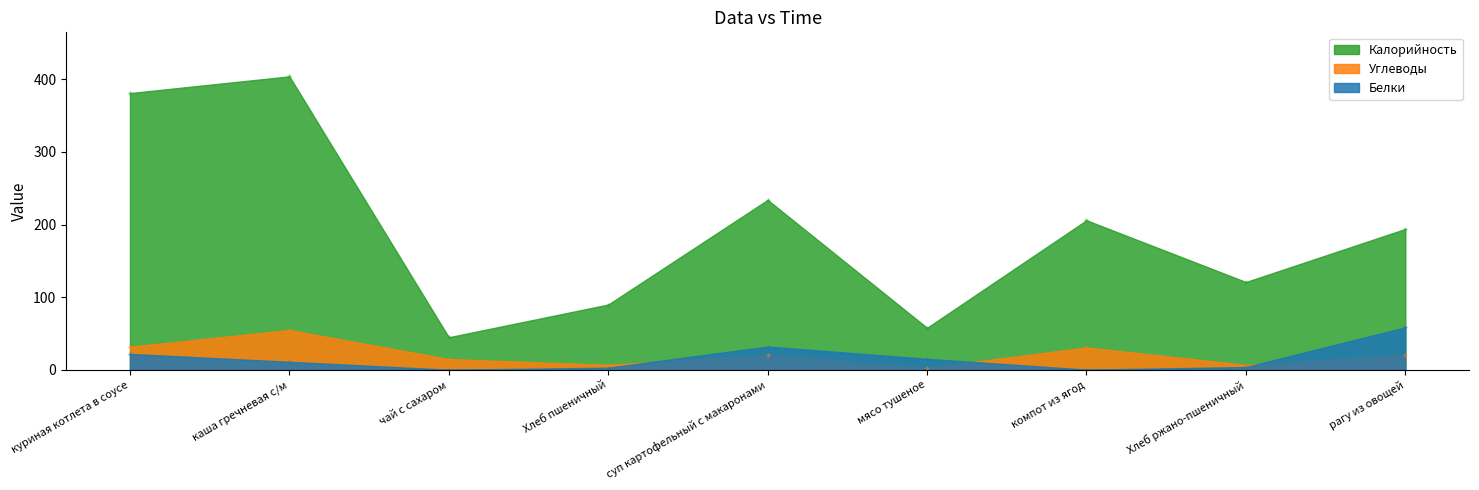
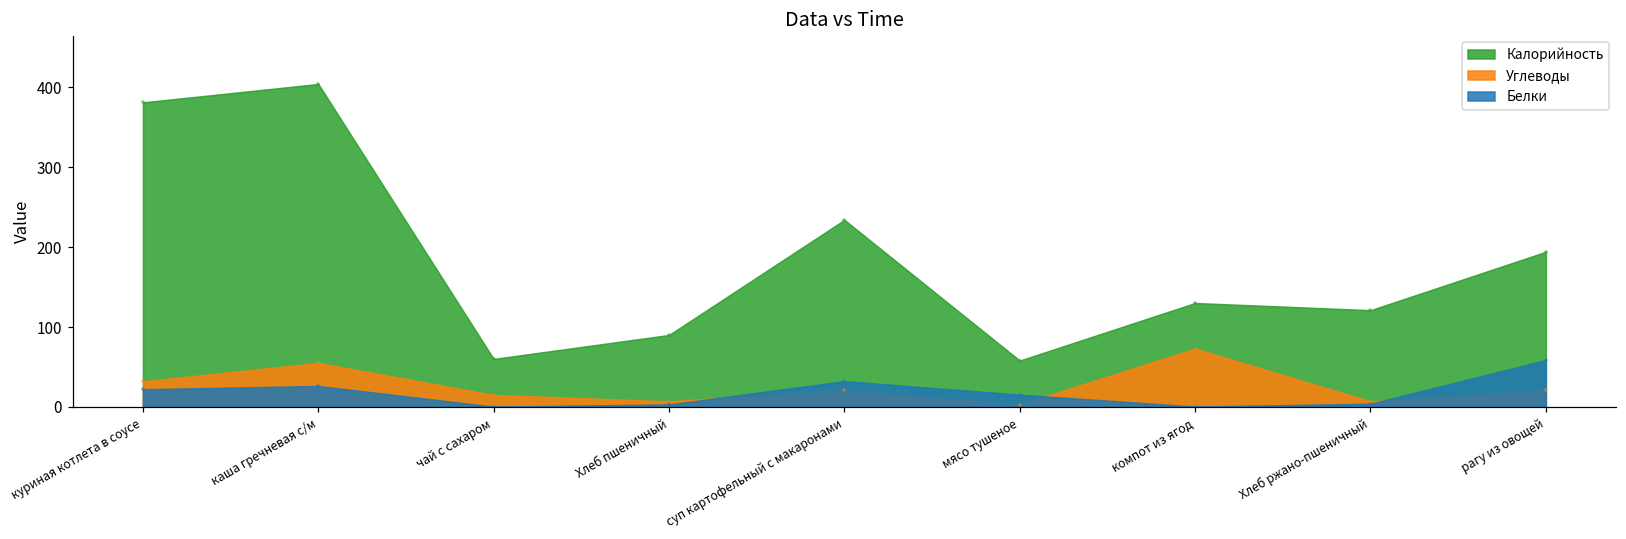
  {
    "Калорийность": {
      "куриная котлета в соусе": 380,
      "каша гречневая с/м": 400,
-     "чай с сахаром": 50,
+     "чай с сахаром": 60,
      "Хлеб пшеничный": 90,
      "суп картофельный с макаронами": 230,
      "мясо тушеное": 60,
-     "компот из ягод": 210,
+     "компот из ягод": 130,
      "Хлеб ржано-пшеничный": 120,
      "рагу из овощей": 190
    },
    "Углеводы": {
      "куриная котлета в соусе": 30,
      "каша гречневая с/м": 60,
      "чай с сахаром": 20,
      "Хлеб пшеничный": 10,
      "суп картофельный с макаронами": 20,
      "мясо тушеное": 0,
-     "компот из ягод": 30,
+     "компот из ягод": 70,
      "рагу из овощей": 20
    },
    "Белки": {
      "куриная котлета в соусе": 20,
-     "каша гречневая с/м": 10,
+     "каша гречневая с/м": 30,
      "чай с сахаром": 0,
      "Хлеб пшеничный": 0,
      "суп картофельный с макаронами": 30,
      "мясо тушеное": 20,
      "компот из ягод": 0,
      "рагу из овощей": 60
    }
  }
